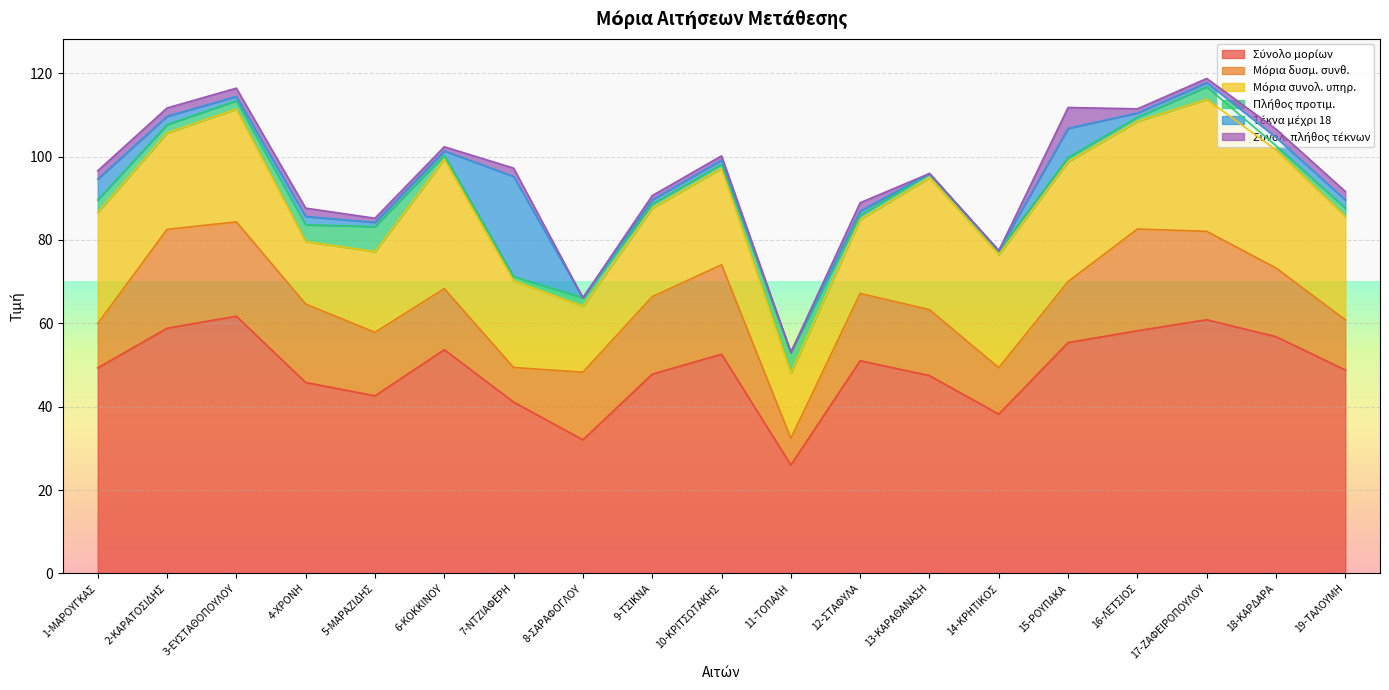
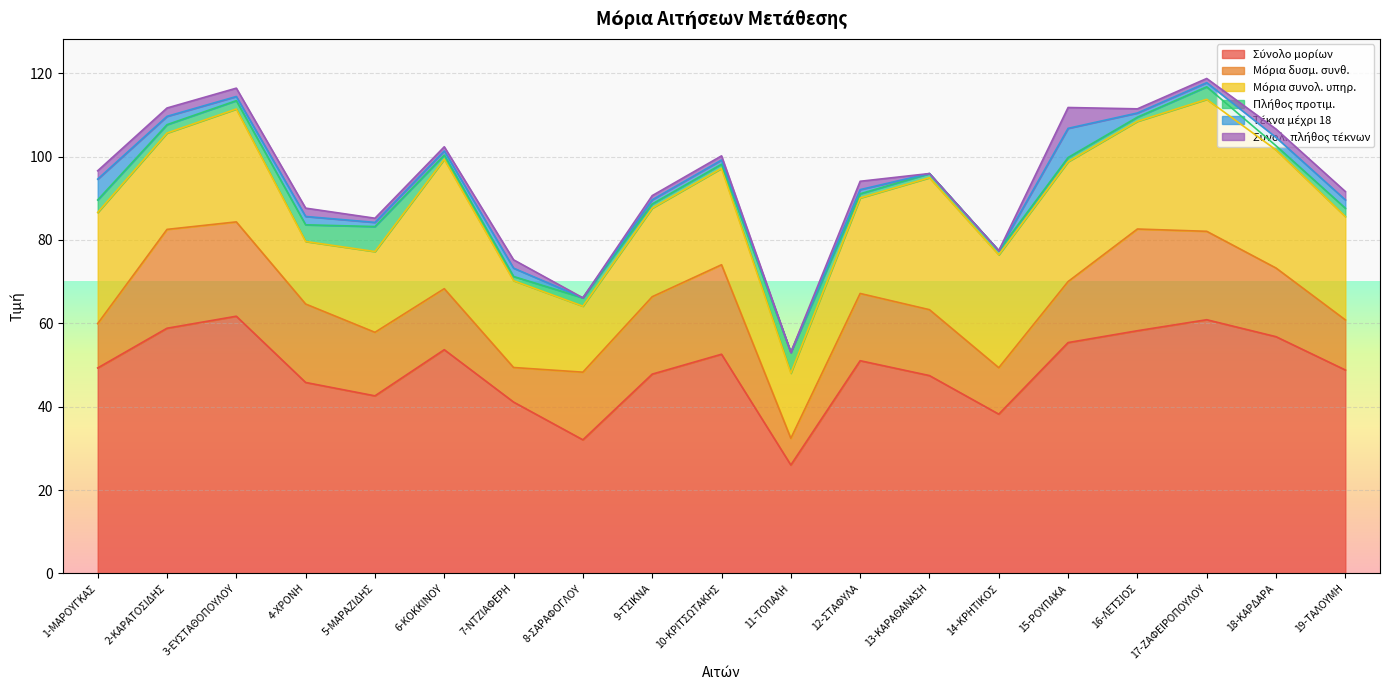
  {
    "Μόρια συνολ. υπηρ.": {
      "1-ΜΑΡΟΥΓΚΑΣ": 27,
      "2-ΚΑΡΑΤΟΣΙΔΗΣ": 23,
      "3-ΕΥΣΤΑΘΟΠΟΥΛΟΥ": 27,
      "4-ΧΡΟΝΗ": 15,
      "5-ΜΑΡΑΖΙΔΗΣ": 19,
      "6-ΚΟΚΚΙΝΟΥ": 31,
      "7-ΝΤΖΙΑΦΕΡΗ": 21,
      "8-ΣΑΡΑΦΟΓΛΟΥ": 16,
      "9-ΤΣΙΚΝΑ": 21,
      "10-ΚΡΙΤΣΩΤΑΚΗΣ": 23,
      "11-ΤΟΠΑΛΗ": 16,
-     "12-ΣΤΑΦΥΛΑ": 18,
+     "12-ΣΤΑΦΥΛΑ": 23,
      "13-ΚΑΡΑΘΑΝΑΣΗ": 32,
      "14-ΚΡΗΤΙΚΟΣ": 27,
      "15-ΡΟΥΠΑΚΑ": 29,
      "16-ΛΕΤΣΙΟΣ": 26,
      "17-ΖΑΦΕΙΡΟΠΟΥΛΟΥ": 32,
      "18-ΚΑΡΔΑΡΑ": 28,
      "19-ΤΑΛΟΥΜΗ": 25
    },
    "Πλήθος προτιμ.": {
      "1-ΜΑΡΟΥΓΚΑΣ": 3,
      "2-ΚΑΡΑΤΟΣΙΔΗΣ": 2,
      "3-ΕΥΣΤΑΘΟΠΟΥΛΟΥ": 2,
      "4-ΧΡΟΝΗ": 4,
      "5-ΜΑΡΑΖΙΔΗΣ": 6,
      "6-ΚΟΚΚΙΝΟΥ": 1,
      "7-ΝΤΖΙΑΦΕΡΗ": 1,
      "9-ΤΣΙΚΝΑ": 1,
      "10-ΚΡΙΤΣΩΤΑΚΗΣ": 1,
      "12-ΣΤΑΦΥΛΑ": 1,
      "15-ΡΟΥΠΑΚΑ": 1,
      "16-ΛΕΤΣΙΟΣ": 1,
      "17-ΖΑΦΕΙΡΟΠΟΥΛΟΥ": 3,
      "19-ΤΑΛΟΥΜΗ": 2
    },
    "Τέκνα μέχρι 18": {
      "1-ΜΑΡΟΥΓΚΑΣ": 5,
      "2-ΚΑΡΑΤΟΣΙΔΗΣ": 2,
      "3-ΕΥΣΤΑΘΟΠΟΥΛΟΥ": 1,
      "4-ΧΡΟΝΗ": 2,
      "5-ΜΑΡΑΖΙΔΗΣ": 1,
      "6-ΚΟΚΚΙΝΟΥ": 1,
-     "7-ΝΤΖΙΑΦΕΡΗ": 24,
+     "7-ΝΤΖΙΑΦΕΡΗ": 2,
      "9-ΤΣΙΚΝΑ": 1,
      "10-ΚΡΙΤΣΩΤΑΚΗΣ": 1,
      "12-ΣΤΑΦΥΛΑ": 1,
      "15-ΡΟΥΠΑΚΑ": 7,
      "16-ΛΕΤΣΙΟΣ": 1,
      "17-ΖΑΦΕΙΡΟΠΟΥΛΟΥ": 1,
      "19-ΤΑΛΟΥΜΗ": 2
    },
    "Συνολ. πλήθος τέκνων": {
      "1-ΜΑΡΟΥΓΚΑΣ": 2,
      "2-ΚΑΡΑΤΟΣΙΔΗΣ": 2,
      "3-ΕΥΣΤΑΘΟΠΟΥΛΟΥ": 2,
      "4-ΧΡΟΝΗ": 2,
      "5-ΜΑΡΑΖΙΔΗΣ": 1,
      "6-ΚΟΚΚΙΝΟΥ": 1,
      "7-ΝΤΖΙΑΦΕΡΗ": 2,
      "9-ΤΣΙΚΝΑ": 1,
      "10-ΚΡΙΤΣΩΤΑΚΗΣ": 1,
      "12-ΣΤΑΦΥΛΑ": 2,
      "15-ΡΟΥΠΑΚΑ": 5,
      "16-ΛΕΤΣΙΟΣ": 1,
      "17-ΖΑΦΕΙΡΟΠΟΥΛΟΥ": 1,
      "19-ΤΑΛΟΥΜΗ": 2
    }
  }
